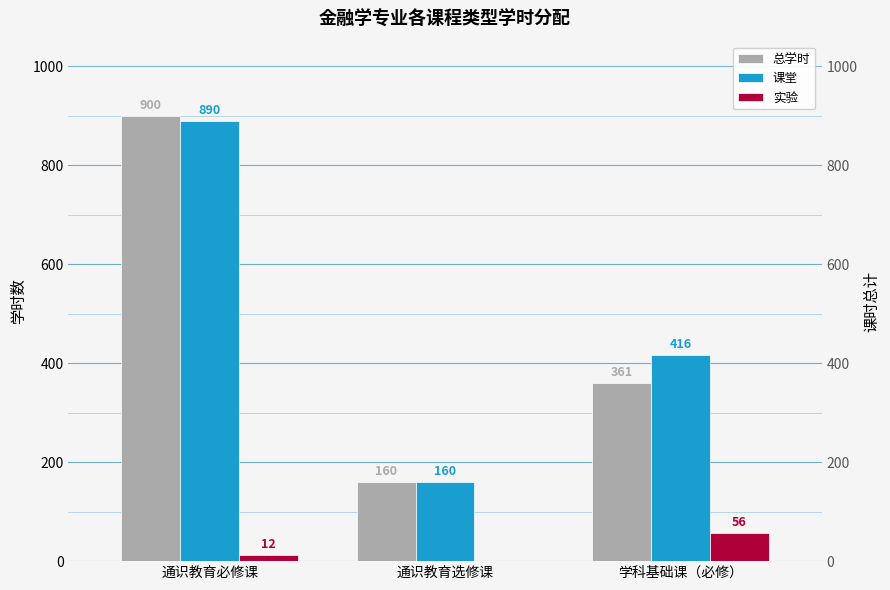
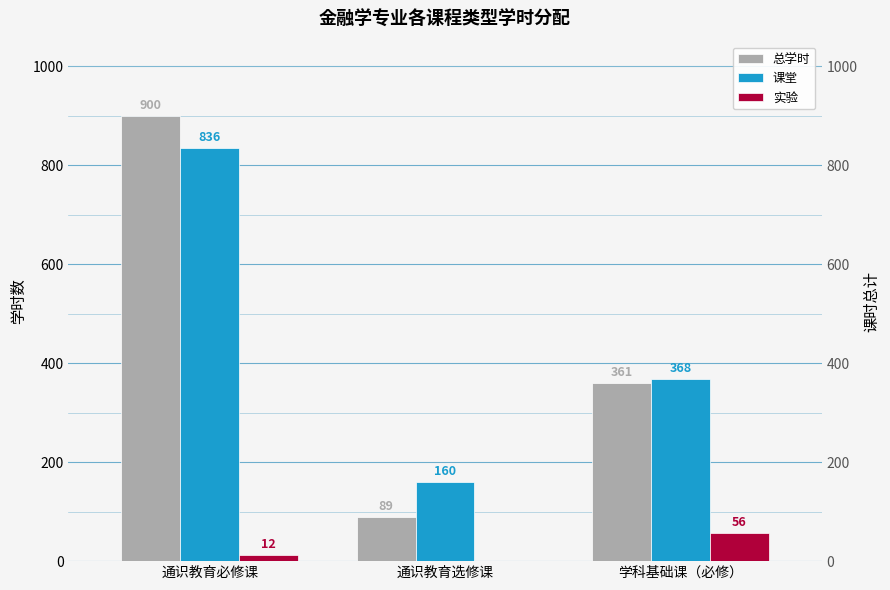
  {
    "总学时": {
      "通识教育必修课": 900,
-     "通识教育选修课": 160,
+     "通识教育选修课": 89,
      "学科基础课（必修）": 361
    },
    "课堂": {
-     "通识教育必修课": 890,
+     "通识教育必修课": 836,
      "通识教育选修课": 160,
-     "学科基础课（必修）": 416
+     "学科基础课（必修）": 368
    },
    "实验": {
      "通识教育必修课": 12,
      "学科基础课（必修）": 56
    }
  }
